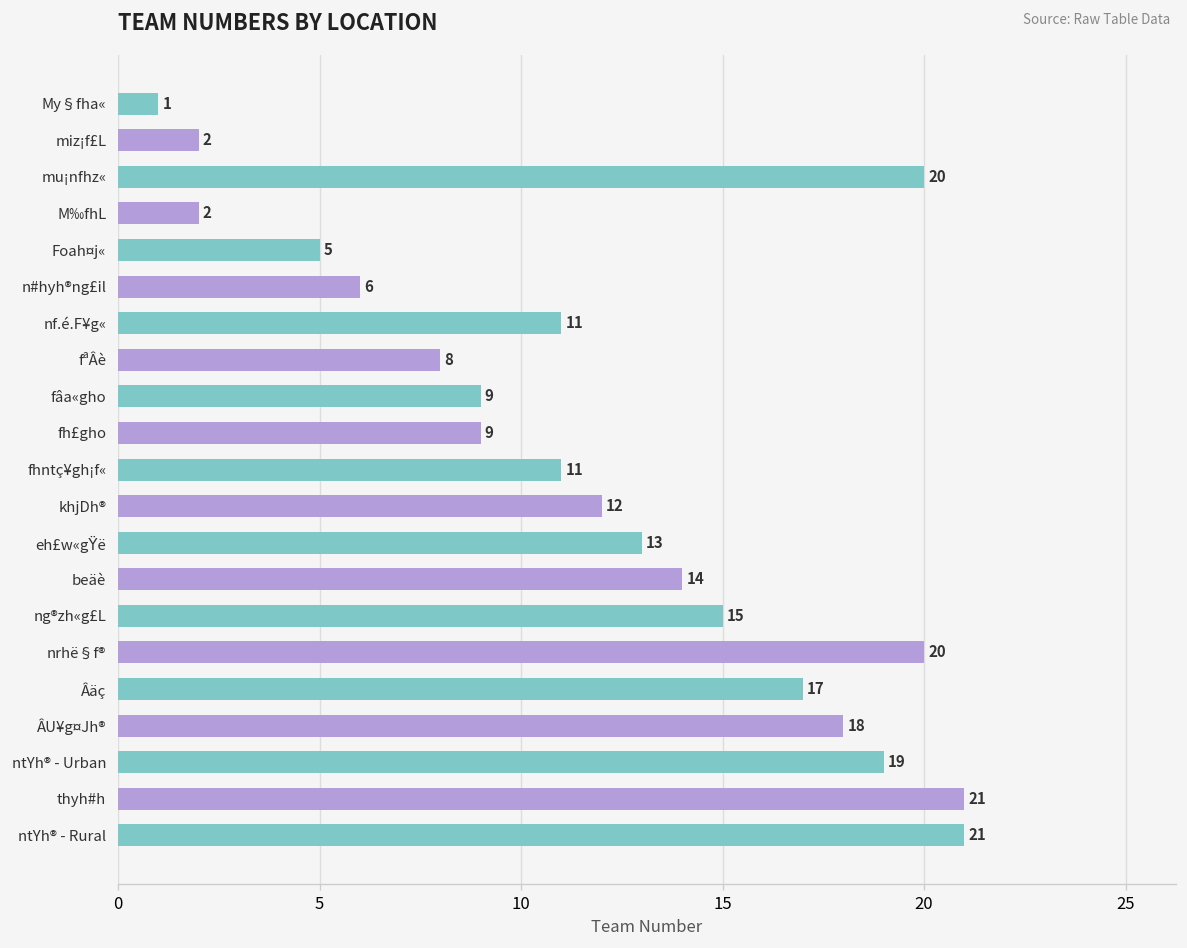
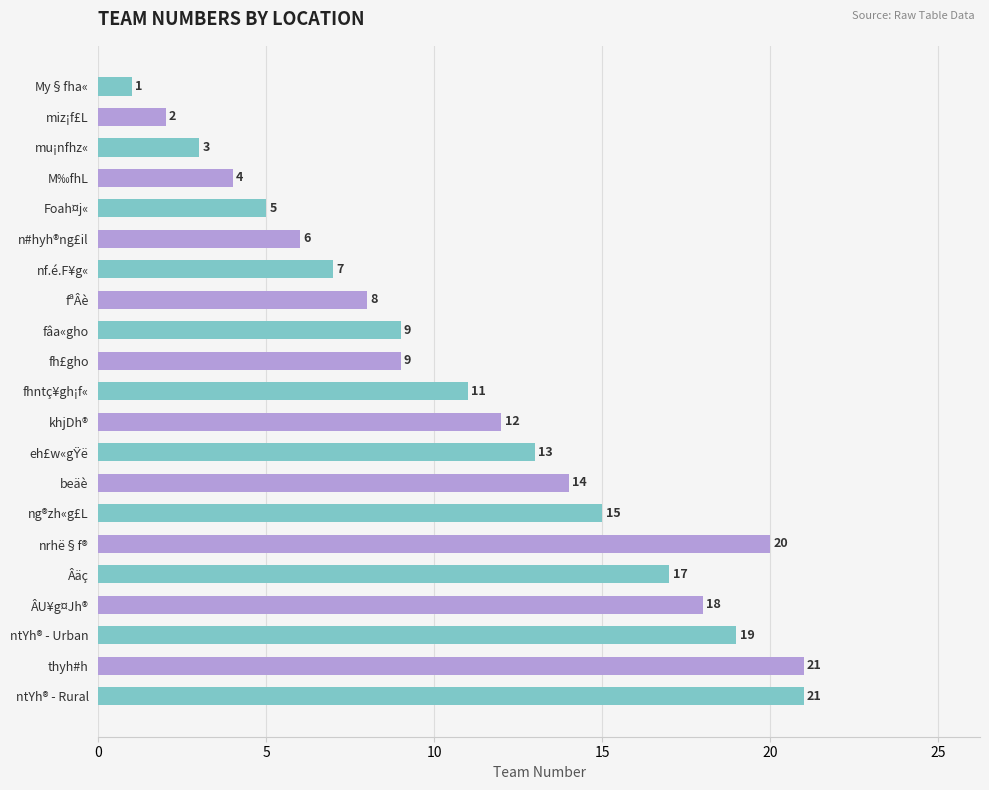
  {
    "My§fha«": 1,
    "miz¡f£L": 2,
-   "mu¡nfhz«": 20,
-   "M‰fhL": 2,
+   "mu¡nfhz«": 3,
+   "M‰fhL": 4,
    "Foah¤j«": 5,
    "n#hyh®ng£il": 6,
-   "nf.é.F¥g«": 11,
+   "nf.é.F¥g«": 7,
    "fªÂè": 8,
    "fâa«gho": 9,
    "fh£gho": 9,
    "fhntç¥gh¡f«": 11,
    "khjDh®": 12,
    "eh£w«gŸë": 13,
    "beäè": 14,
    "ng®zh«g£L": 15,
    "nrhë§f®": 20,
    "Âäç": 17,
    "ÂU¥g¤Jh®": 18,
    "ntYh® - Urban": 19,
    "thyh#h": 21,
    "ntYh® - Rural": 21
  }
